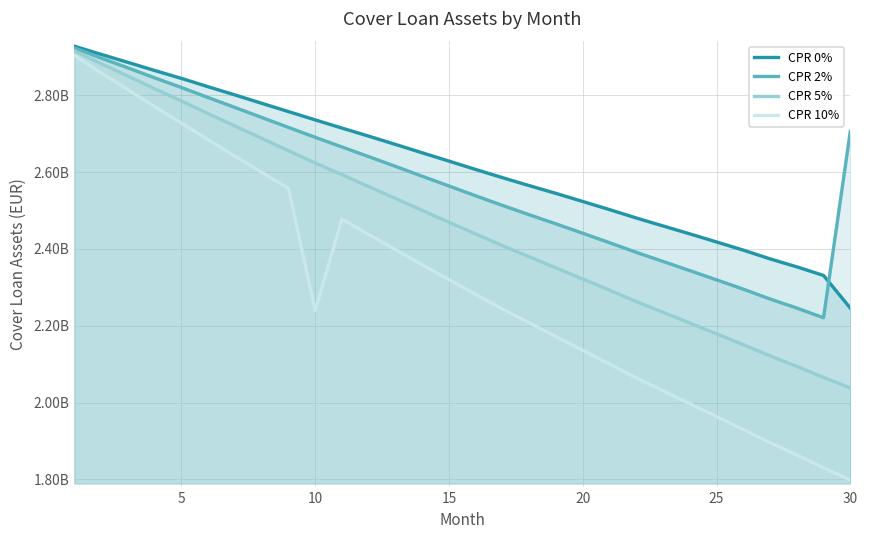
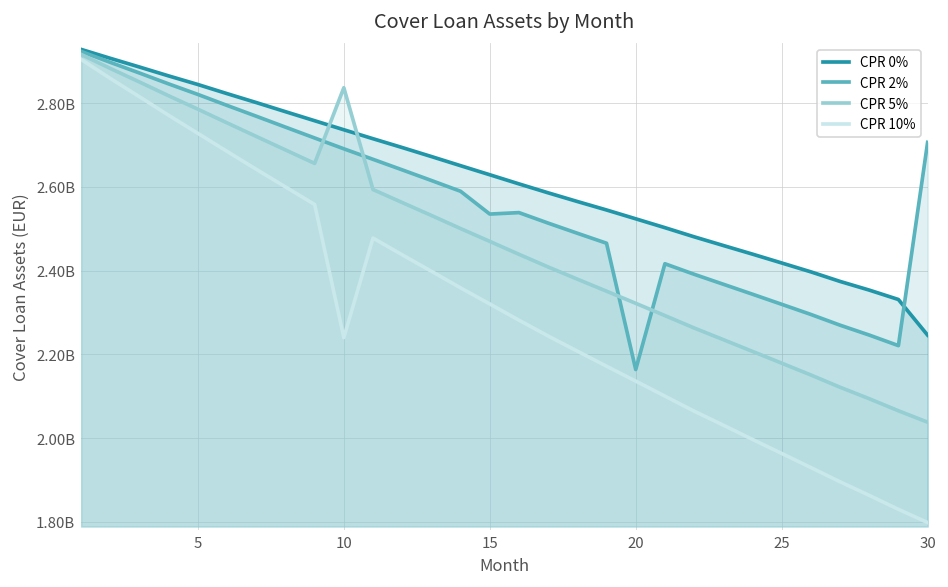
  {
    "CPR 0%": {
      "5": 2840000000,
      "10": 2740000000,
      "15": 2630000000,
      "20": 2520000000,
      "25": 2420000000,
      "30": 2250000000
    },
    "CPR 2%": {
      "5": 2820000000,
      "10": 2690000000,
-     "15": 2560000000,
-     "20": 2440000000,
+     "15": 2540000000,
+     "20": 2160000000,
      "25": 2320000000,
      "30": 2710000000
    },
    "CPR 5%": {
      "5": 2790000000,
-     "10": 2620000000,
+     "10": 2840000000,
      "15": 2470000000,
      "20": 2320000000,
      "25": 2180000000,
      "30": 2040000000
    },
    "CPR 10%": {
      "5": 2730000000,
      "10": 2240000000,
      "15": 2320000000,
      "20": 2140000000,
      "25": 1960000000,
      "30": 1800000000
    }
  }
